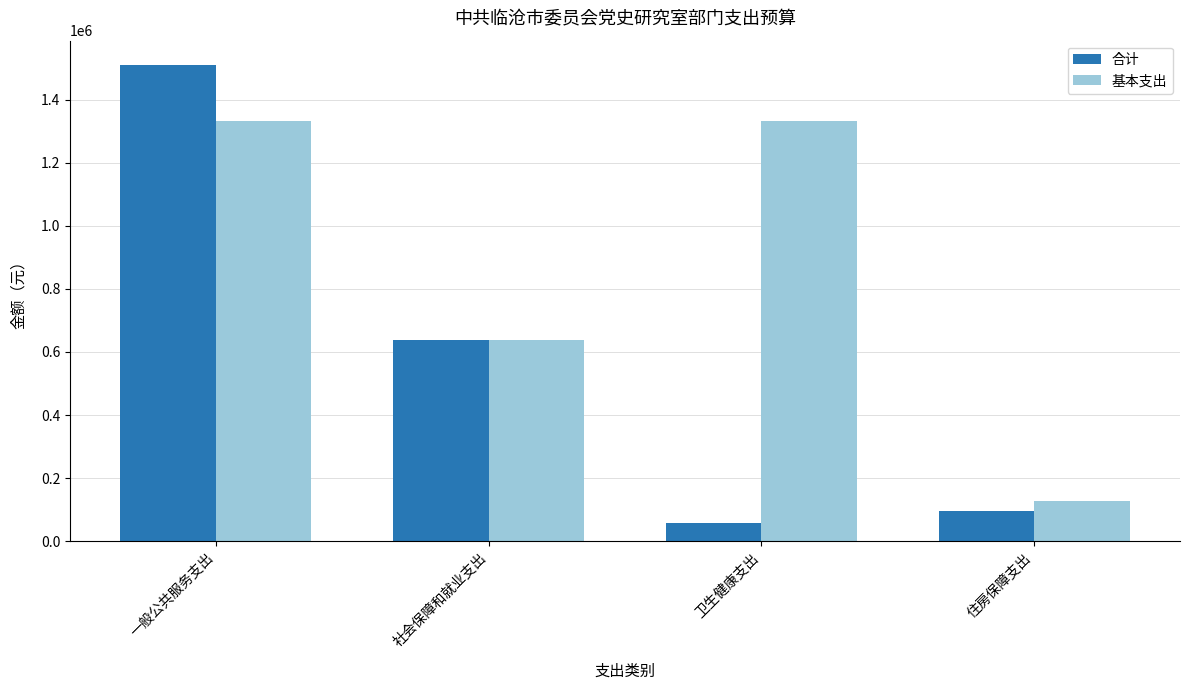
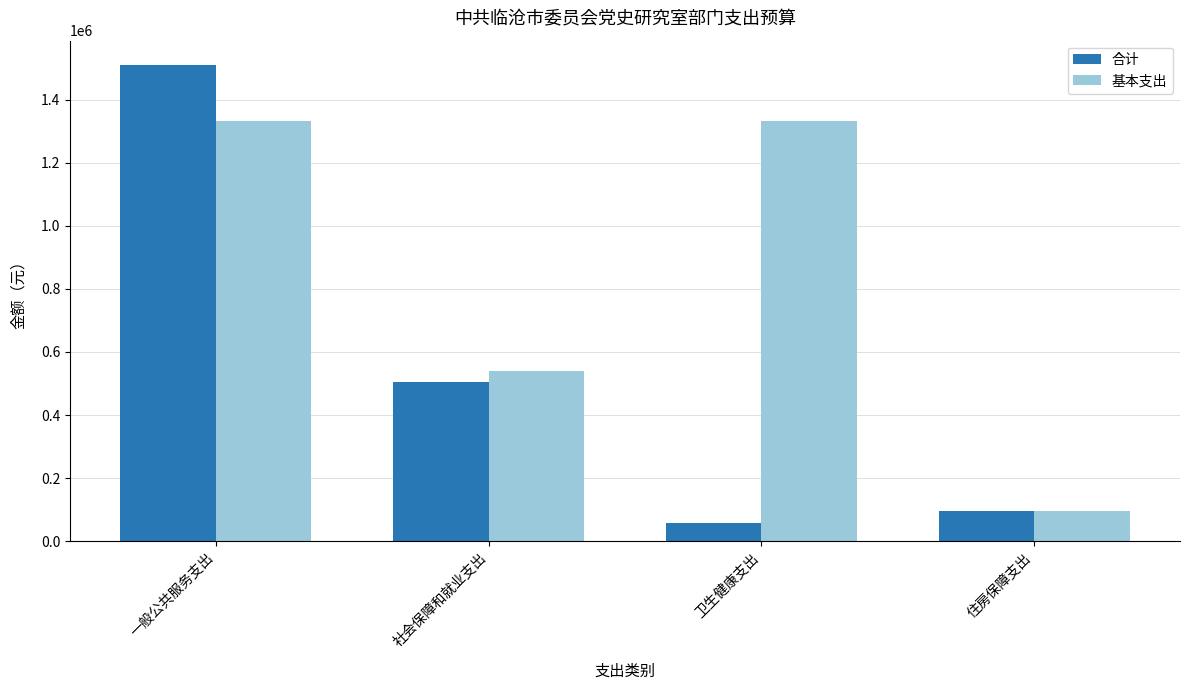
  {
    "合计": {
      "一般公共服务支出": 1510000,
-     "社会保障和就业支出": 640000,
+     "社会保障和就业支出": 500000,
      "卫生健康支出": 60000,
      "住房保障支出": 100000
    },
    "基本支出": {
      "一般公共服务支出": 1330000,
-     "社会保障和就业支出": 640000,
+     "社会保障和就业支出": 540000,
      "卫生健康支出": 1330000,
-     "住房保障支出": 130000
+     "住房保障支出": 100000
    }
  }
